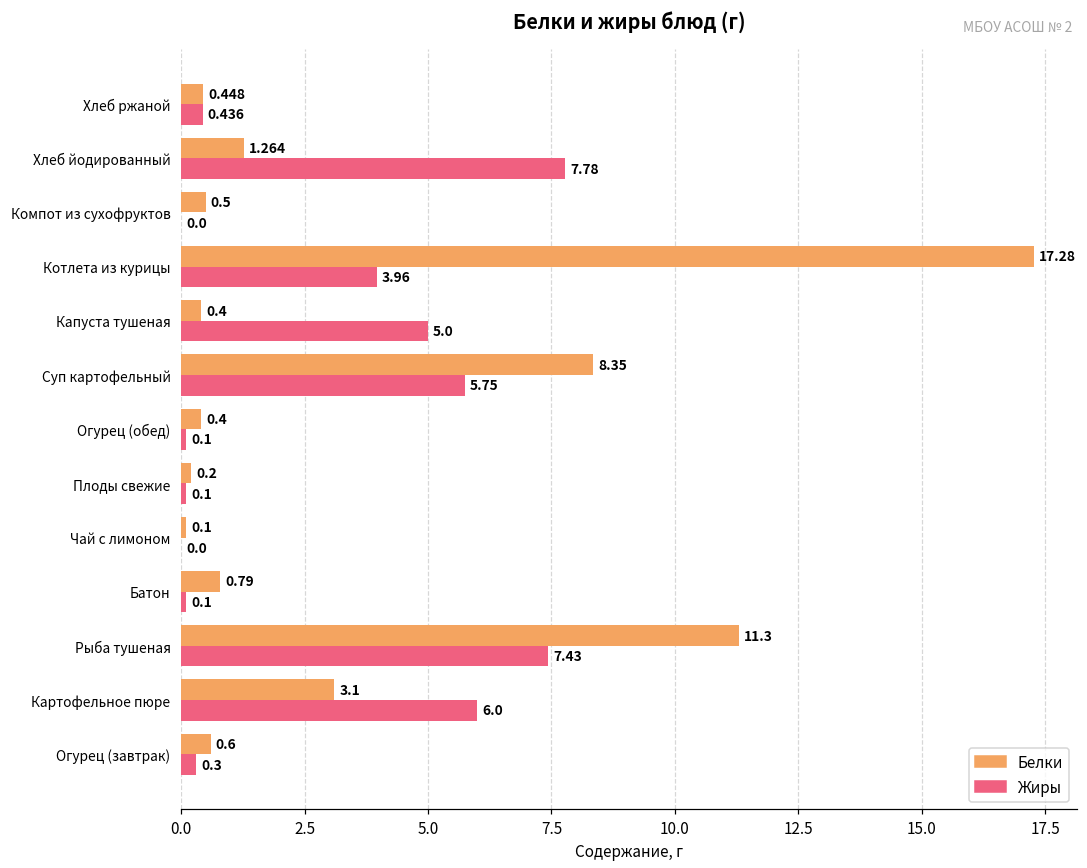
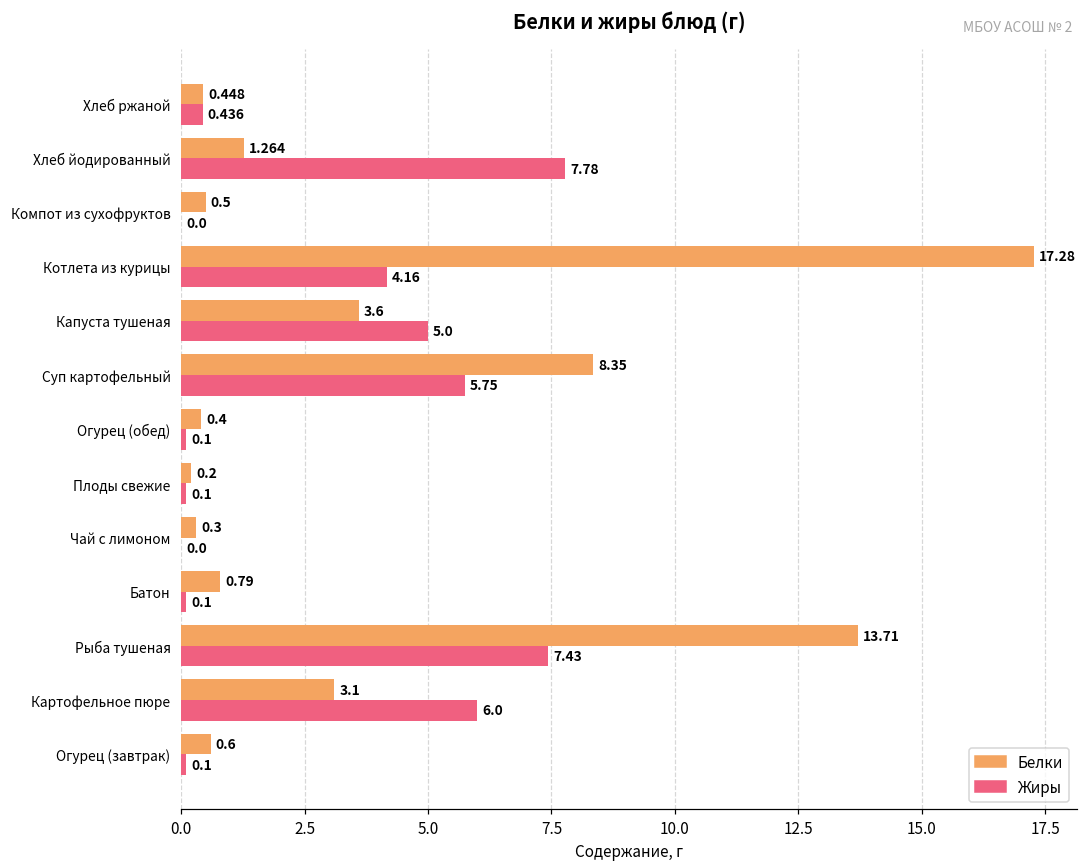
  {
    "Белки": {
      "Хлеб ржаной": 0.448,
      "Хлеб йодированный": 1.264,
      "Компот из сухофруктов": 0.5,
      "Котлета из курицы": 17.28,
-     "Капуста тушеная": 0.4,
+     "Капуста тушеная": 3.6,
      "Суп картофельный": 8.35,
      "Огурец (обед)": 0.4,
      "Плоды свежие": 0.2,
-     "Чай с лимоном": 0.1,
+     "Чай с лимоном": 0.3,
      "Батон": 0.79,
-     "Рыба тушеная": 11.3,
+     "Рыба тушеная": 13.71,
      "Картофельное пюре": 3.1,
      "Огурец (завтрак)": 0.6
    },
    "Жиры": {
      "Хлеб ржаной": 0.436,
      "Хлеб йодированный": 7.78,
      "Компот из сухофруктов": 0.0,
-     "Котлета из курицы": 3.96,
+     "Котлета из курицы": 4.16,
      "Капуста тушеная": 5.0,
      "Суп картофельный": 5.75,
      "Огурец (обед)": 0.1,
      "Плоды свежие": 0.1,
      "Чай с лимоном": 0.0,
      "Батон": 0.1,
      "Рыба тушеная": 7.43,
      "Картофельное пюре": 6.0,
-     "Огурец (завтрак)": 0.3
+     "Огурец (завтрак)": 0.1
    }
  }
